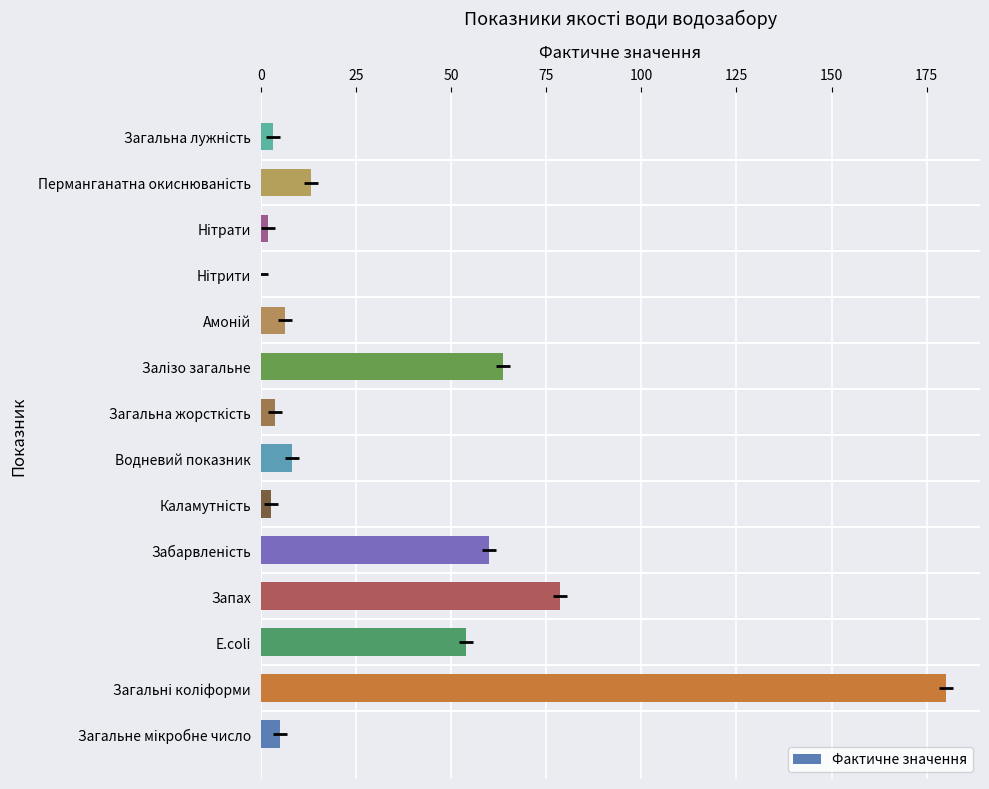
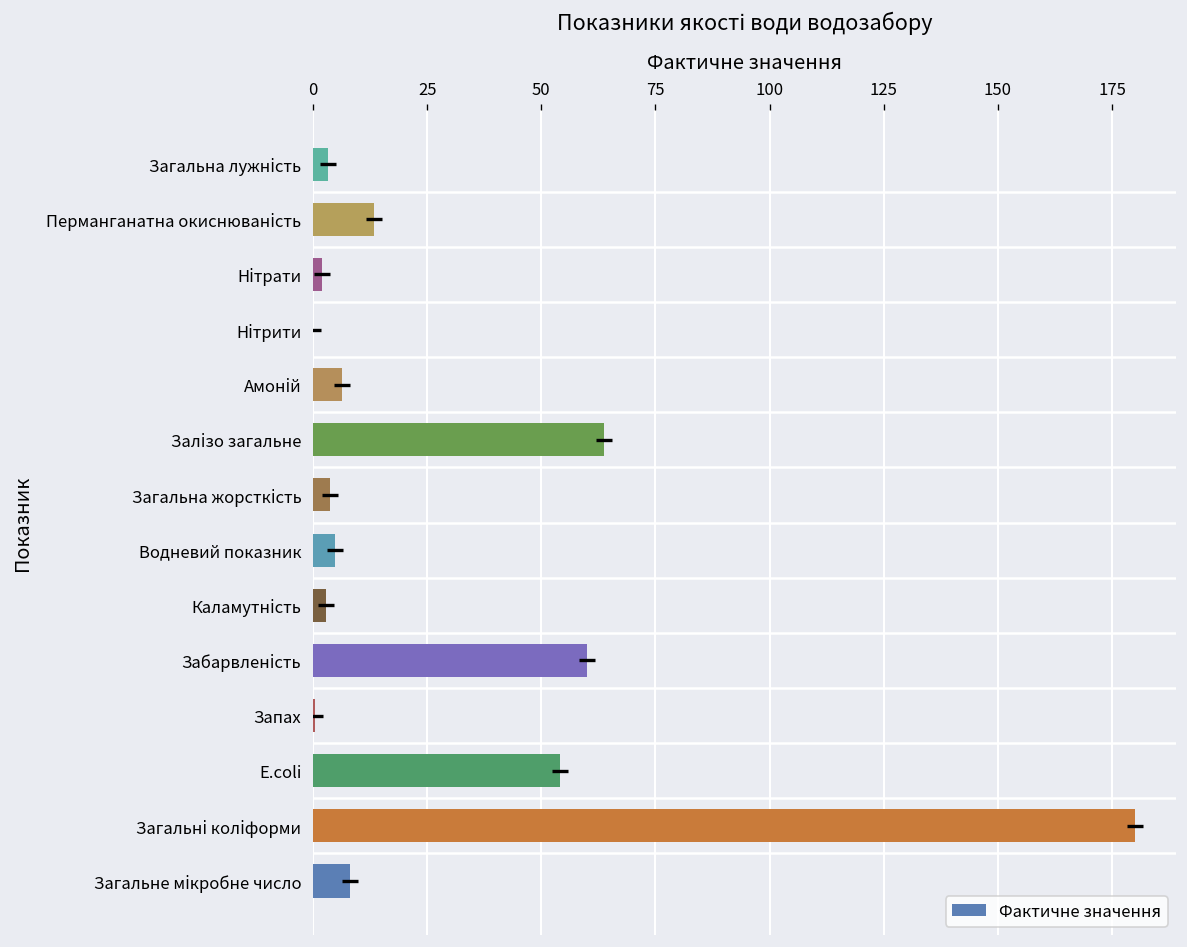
  {
    "Фактичне значення": {
      "Загальна лужність": 3,
      "Перманганатна окиснюваність": 13,
      "Нітрати": 2,
      "Амоній": 6,
      "Залізо загальне": 64,
      "Загальна жорсткість": 4,
-     "Водневий показник": 8,
+     "Водневий показник": 5,
      "Каламутність": 3,
      "Забарвленість": 60,
-     "Запах": 79,
+     "Запах": 1,
      "E.coli": 54,
      "Загальні коліформи": 180,
-     "Загальне мікробне число": 5
+     "Загальне мікробне число": 8
    }
  }
